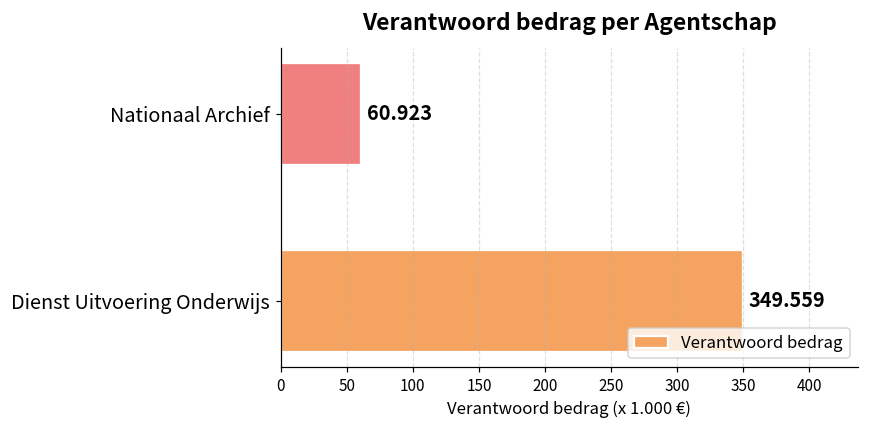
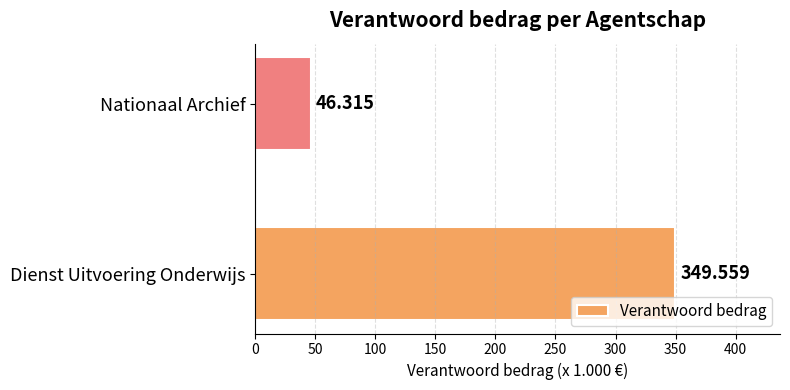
  {
-   "Nationaal Archief": 60.923,
+   "Nationaal Archief": 46.315,
    "Dienst Uitvoering Onderwijs": 349.559
  }
